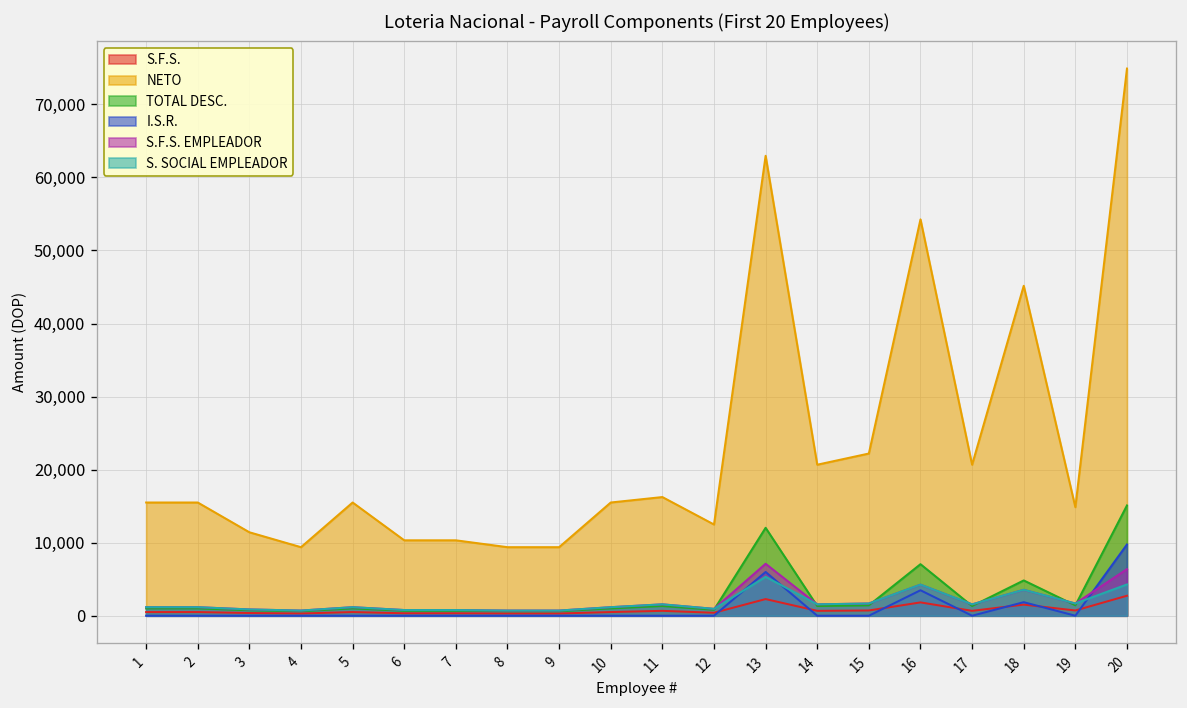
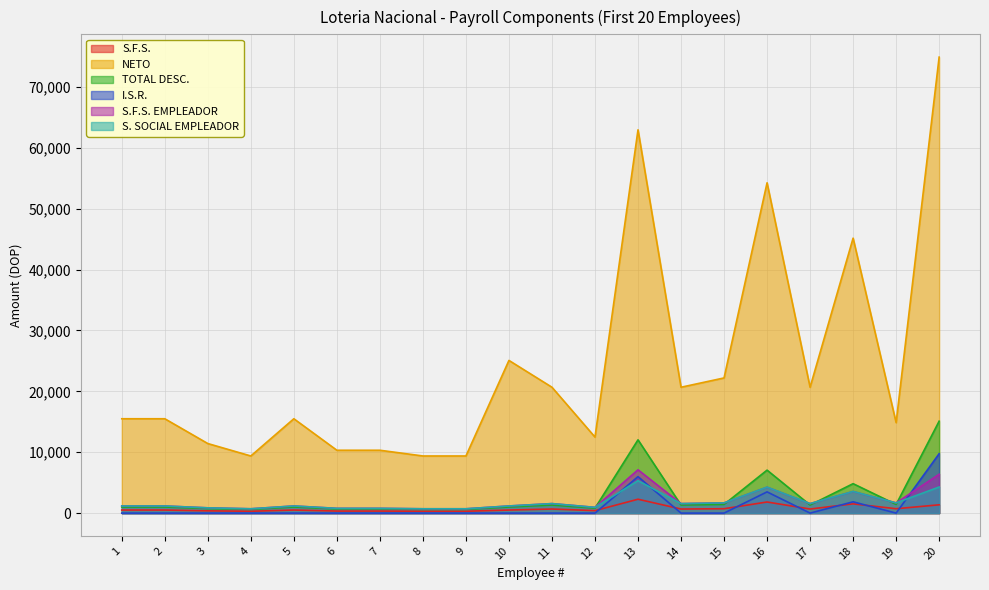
  {
    "S.F.S.": {
      "1": "1,000",
      "2": "1,000",
      "5": "1,000",
      "10": "1,000",
      "11": "1,000",
      "13": "2,000",
      "14": "1,000",
      "15": "1,000",
      "16": "2,000",
      "17": "1,000",
      "19": "1,000",
-     "20": "3,000"
+     "20": "1,000"
    },
    "NETO": {
      "1": "15,000",
      "2": "15,000",
      "3": "11,000",
      "4": "9,000",
      "5": "15,000",
      "6": "10,000",
      "7": "10,000",
      "8": "9,000",
      "9": "9,000",
-     "10": "15,000",
-     "11": "16,000",
+     "10": "25,000",
+     "11": "21,000",
      "12": "12,000",
      "13": "63,000",
      "14": "21,000",
      "15": "22,000",
      "16": "54,000",
      "17": "21,000",
      "18": "45,000",
      "19": "15,000",
      "20": "75,000"
    },
    "TOTAL DESC.": {
      "13": "12,000",
      "16": "7,000",
      "18": "5,000",
      "20": "15,000"
    },
    "I.S.R.": {
      "1": "0",
      "2": "0",
      "5": "0",
      "10": "0",
      "11": "0",
      "13": "6,000",
      "14": "0",
      "15": "0",
      "16": "3,000",
      "17": "0",
      "19": "0",
      "20": "10,000"
    },
    "S.F.S. EMPLEADOR": {
      "13": "7,000",
      "20": "6,000"
    },
    "S. SOCIAL EMPLEADOR": {
      "13": "5,000",
      "20": "4,000"
    }
  }
